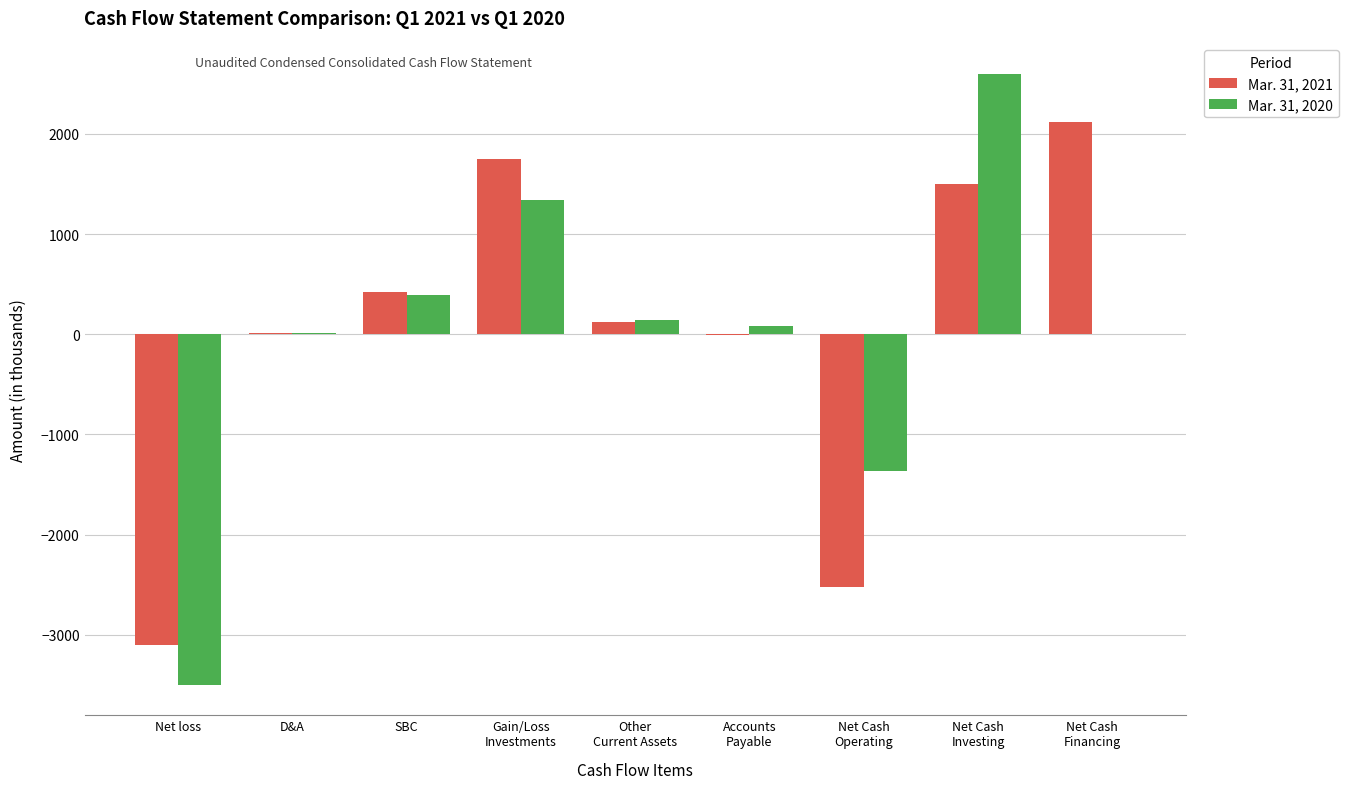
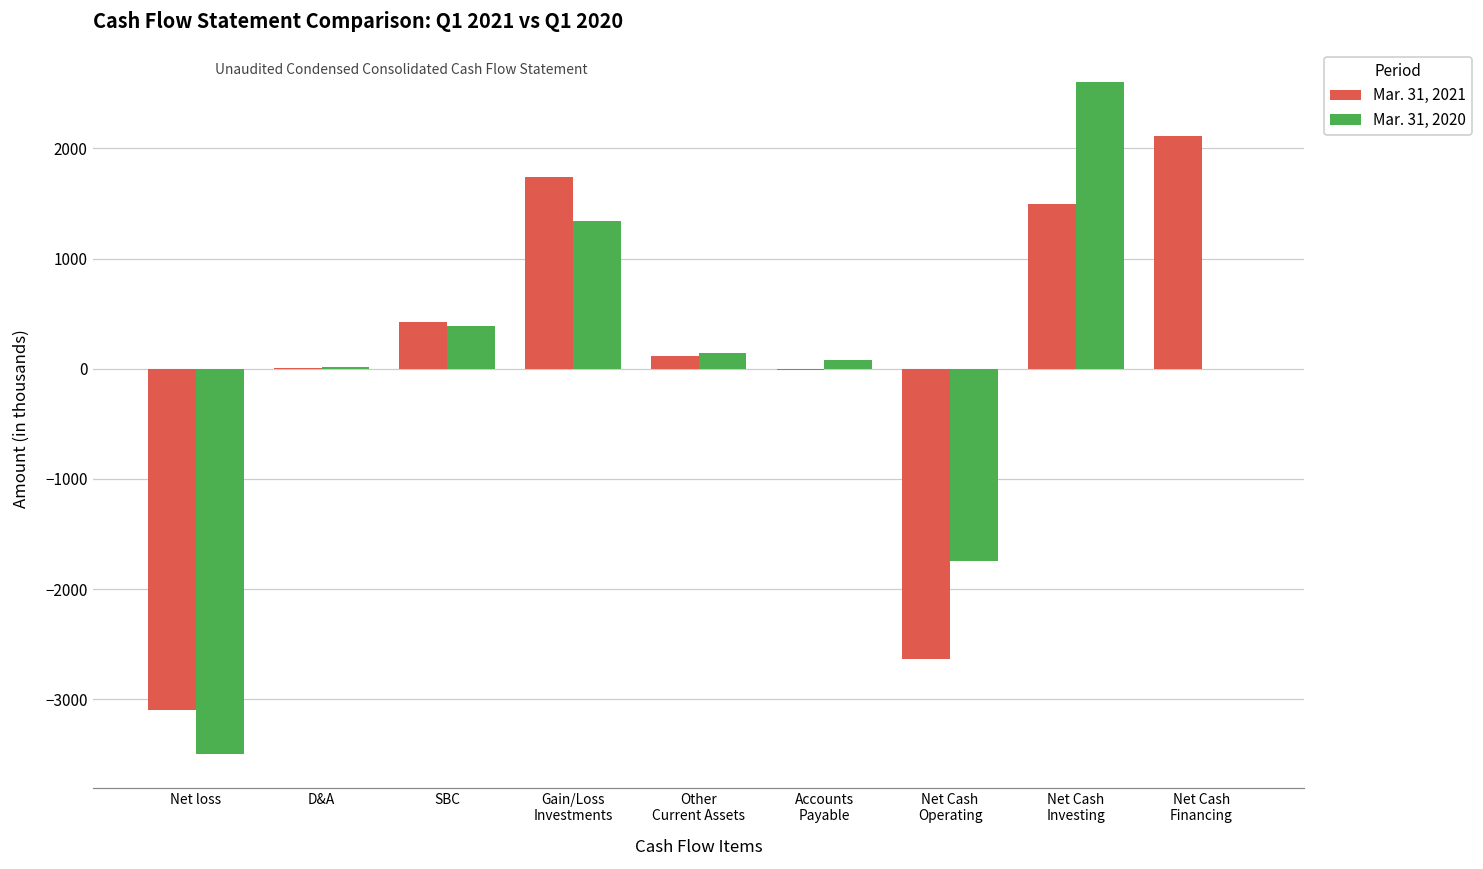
  {
    "Mar. 31, 2021": {
      "Net loss": -3100,
      "SBC": 420,
      "Gain/Loss Investments": 1750,
      "Other Current Assets": 120,
-     "Net Cash Operating": -2530,
+     "Net Cash Operating": -2640,
      "Net Cash Investing": 1500,
      "Net Cash Financing": 2120
    },
    "Mar. 31, 2020": {
      "Net loss": -3500,
      "SBC": 390,
      "Gain/Loss Investments": 1340,
      "Other Current Assets": 150,
      "Accounts Payable": 80,
-     "Net Cash Operating": -1370,
+     "Net Cash Operating": -1740,
      "Net Cash Investing": 2600,
      "Net Cash Financing": 0
    }
  }
